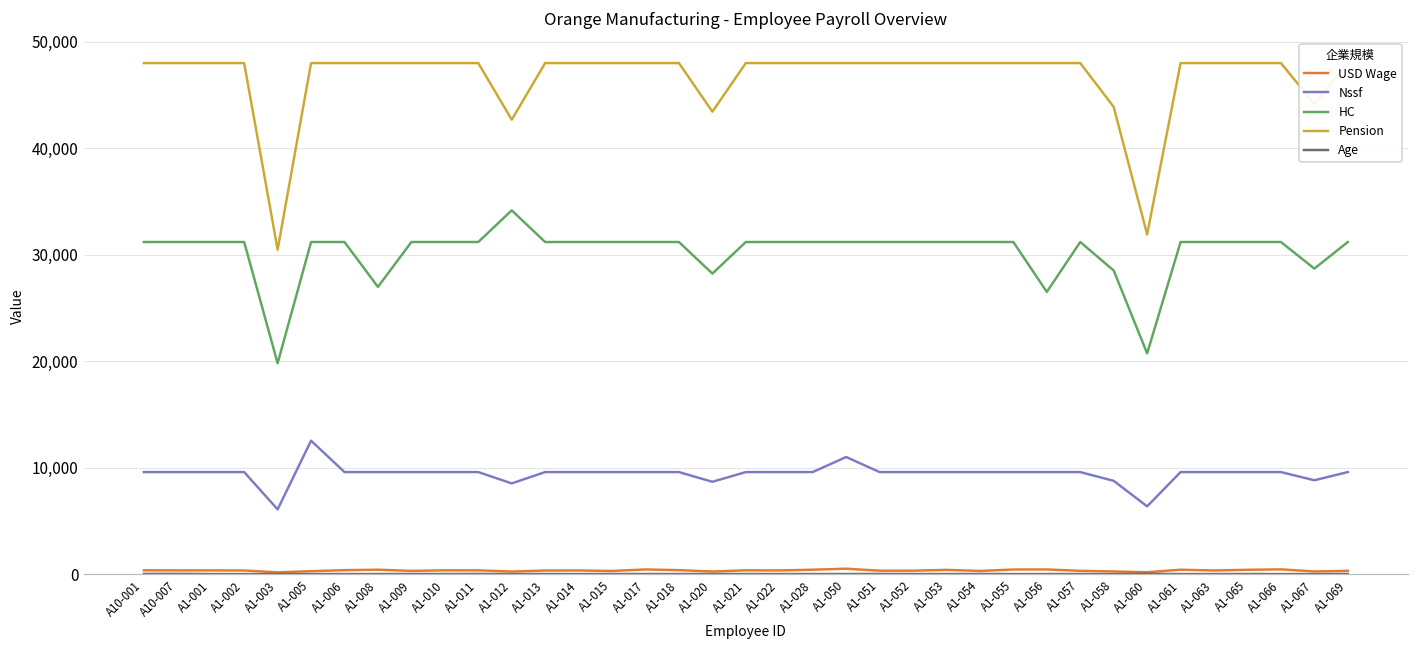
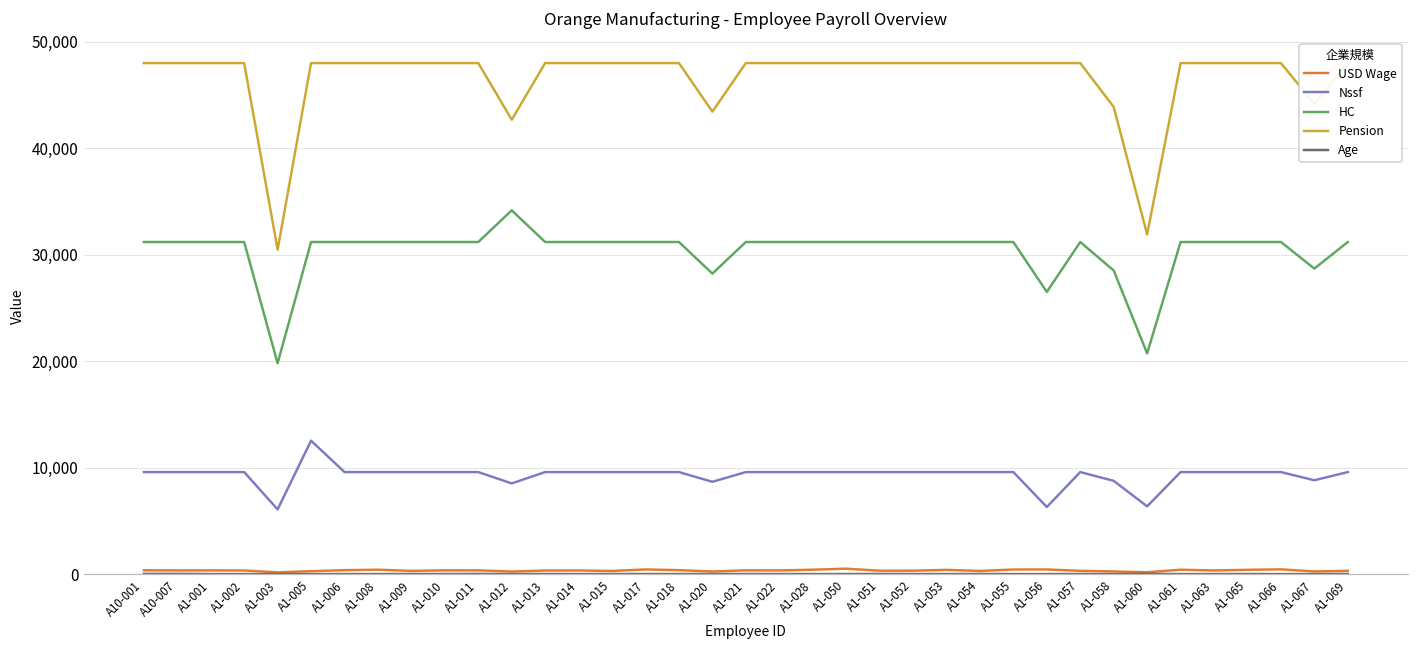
  {
    "Nssf": {
      "A10-001": "10,000",
      "A10-007": "10,000",
      "A1-001": "10,000",
      "A1-002": "10,000",
      "A1-003": "6,000",
      "A1-005": "13,000",
      "A1-006": "10,000",
      "A1-008": "10,000",
      "A1-009": "10,000",
      "A1-010": "10,000",
      "A1-011": "10,000",
      "A1-012": "9,000",
      "A1-013": "10,000",
      "A1-014": "10,000",
      "A1-015": "10,000",
      "A1-017": "10,000",
      "A1-018": "10,000",
      "A1-020": "9,000",
      "A1-021": "10,000",
      "A1-022": "10,000",
      "A1-028": "10,000",
-     "A1-050": "11,000",
+     "A1-050": "10,000",
      "A1-051": "10,000",
      "A1-052": "10,000",
      "A1-053": "10,000",
      "A1-054": "10,000",
      "A1-055": "10,000",
-     "A1-056": "10,000",
+     "A1-056": "6,000",
      "A1-057": "10,000",
      "A1-058": "9,000",
      "A1-060": "6,000",
      "A1-061": "10,000",
      "A1-063": "10,000",
      "A1-065": "10,000",
      "A1-066": "10,000",
      "A1-067": "9,000",
      "A1-069": "10,000"
    },
    "HC": {
      "A10-001": "31,000",
      "A10-007": "31,000",
      "A1-001": "31,000",
      "A1-002": "31,000",
      "A1-003": "20,000",
      "A1-005": "31,000",
      "A1-006": "31,000",
-     "A1-008": "27,000",
+     "A1-008": "31,000",
      "A1-009": "31,000",
      "A1-010": "31,000",
      "A1-011": "31,000",
      "A1-012": "34,000",
      "A1-013": "31,000",
      "A1-014": "31,000",
      "A1-015": "31,000",
      "A1-017": "31,000",
      "A1-018": "31,000",
      "A1-020": "28,000",
      "A1-021": "31,000",
      "A1-022": "31,000",
      "A1-028": "31,000",
      "A1-050": "31,000",
      "A1-051": "31,000",
      "A1-052": "31,000",
      "A1-053": "31,000",
      "A1-054": "31,000",
      "A1-055": "31,000",
      "A1-056": "27,000",
      "A1-057": "31,000",
      "A1-058": "29,000",
      "A1-060": "21,000",
      "A1-061": "31,000",
      "A1-063": "31,000",
      "A1-065": "31,000",
      "A1-066": "31,000",
      "A1-067": "29,000",
      "A1-069": "31,000"
    },
    "Age": {
      "A10-001": "0",
      "A10-007": "0",
      "A1-001": "0",
      "A1-002": "0",
      "A1-005": "0",
      "A1-006": "0",
      "A1-008": "0",
      "A1-009": "0",
      "A1-010": "0",
      "A1-011": "0",
      "A1-013": "0",
      "A1-014": "0",
      "A1-015": "0",
      "A1-017": "0",
      "A1-018": "0",
      "A1-021": "0",
      "A1-022": "0",
      "A1-028": "0",
      "A1-050": "0",
      "A1-051": "0",
      "A1-052": "0",
      "A1-053": "0",
      "A1-054": "0",
      "A1-055": "0",
      "A1-056": "0",
      "A1-057": "0",
      "A1-061": "0",
      "A1-063": "0",
      "A1-065": "0",
      "A1-066": "0",
      "A1-069": "0"
    }
  }
